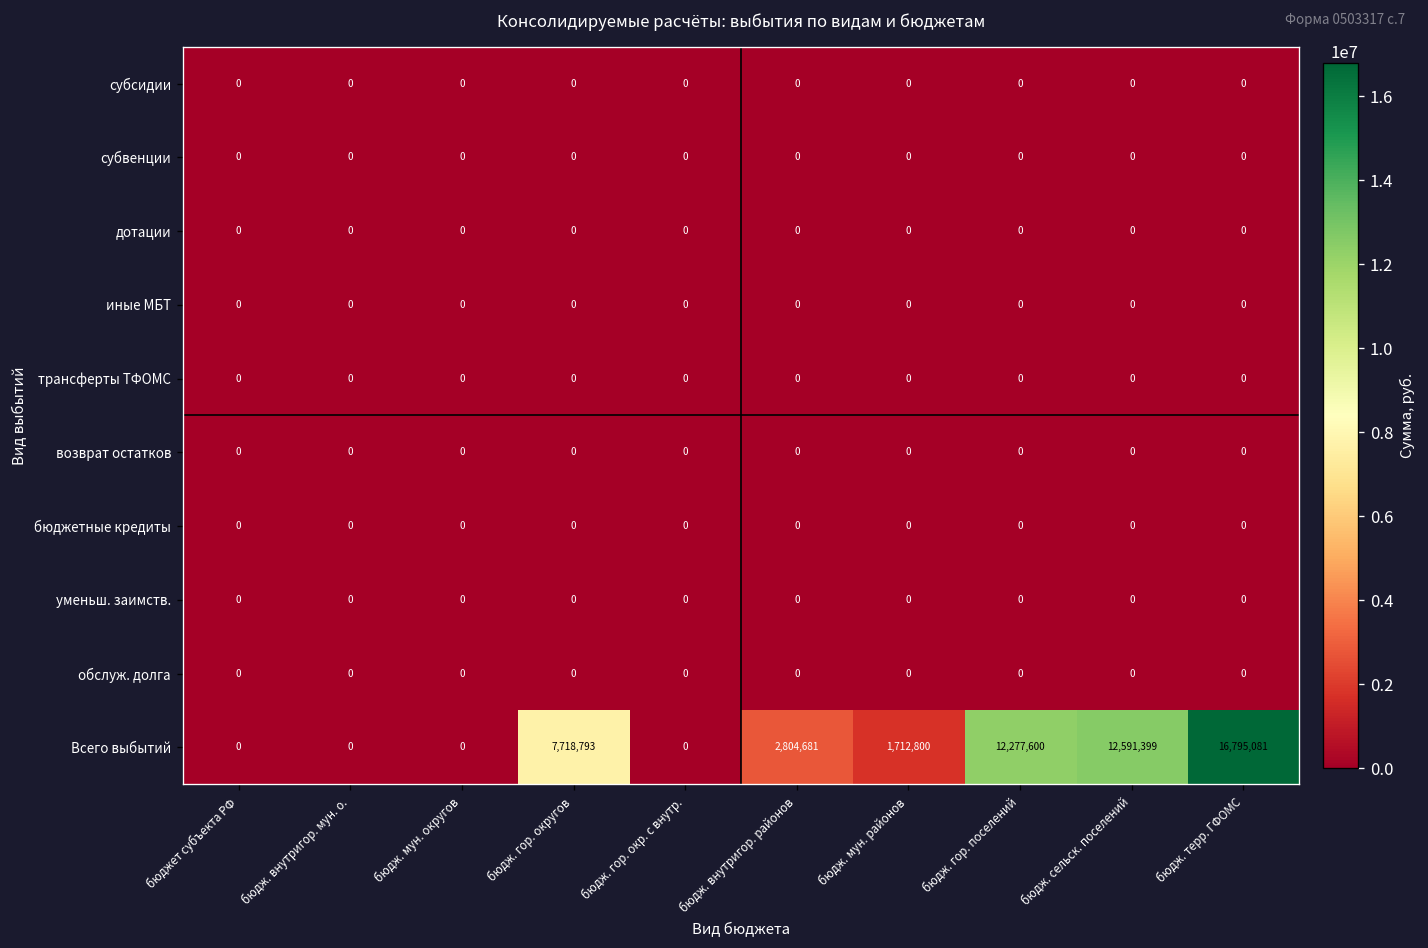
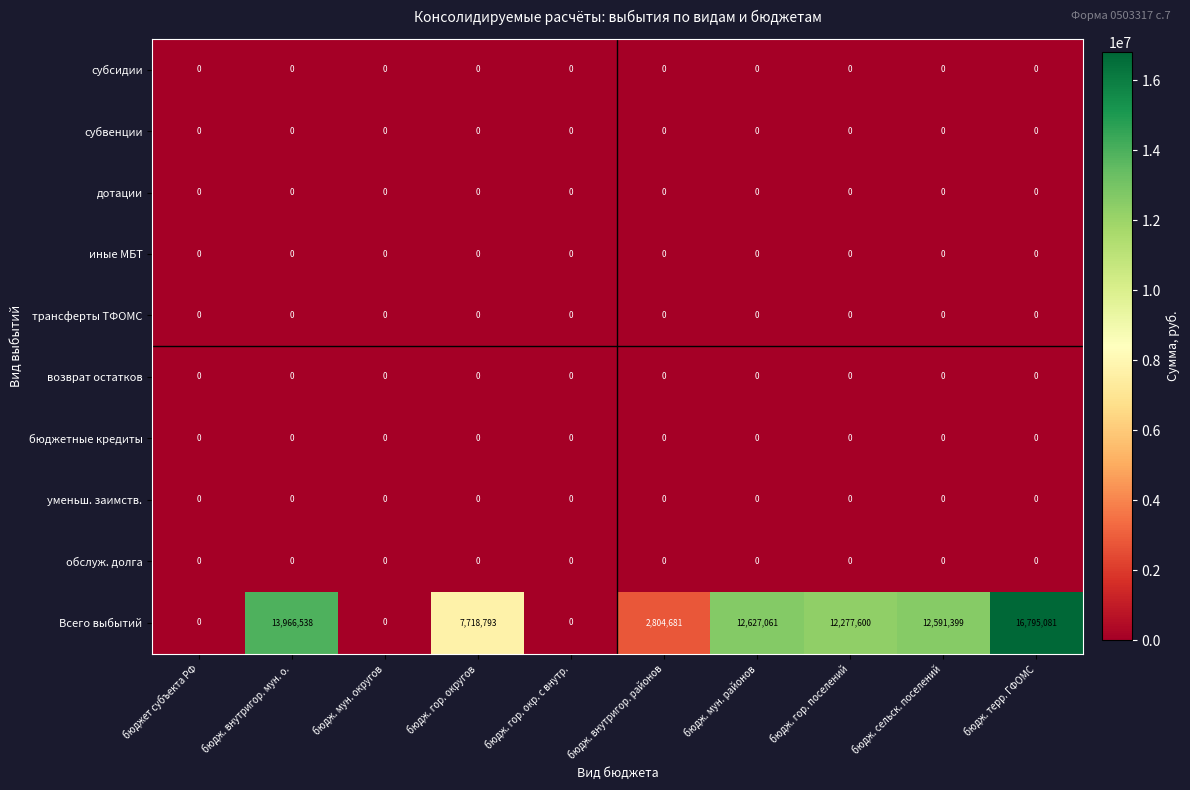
  {
    "субсидии": {
      "бюджет субъекта РФ": "0",
      "бюдж. внутригор. мун. о.": "0",
      "бюдж. мун. округов": "0",
      "бюдж. гор. округов": "0",
      "бюдж. гор. окр. с внутр.": "0",
      "бюдж. внутригор. районов": "0",
      "бюдж. мун. районов": "0",
      "бюдж. гор. поселений": "0",
      "бюдж. сельск. поселений": "0",
      "бюдж. терр. ГФОМС": "0"
    },
    "субвенции": {
      "бюджет субъекта РФ": "0",
      "бюдж. внутригор. мун. о.": "0",
      "бюдж. мун. округов": "0",
      "бюдж. гор. округов": "0",
      "бюдж. гор. окр. с внутр.": "0",
      "бюдж. внутригор. районов": "0",
      "бюдж. мун. районов": "0",
      "бюдж. гор. поселений": "0",
      "бюдж. сельск. поселений": "0",
      "бюдж. терр. ГФОМС": "0"
    },
    "дотации": {
      "бюджет субъекта РФ": "0",
      "бюдж. внутригор. мун. о.": "0",
      "бюдж. мун. округов": "0",
      "бюдж. гор. округов": "0",
      "бюдж. гор. окр. с внутр.": "0",
      "бюдж. внутригор. районов": "0",
      "бюдж. мун. районов": "0",
      "бюдж. гор. поселений": "0",
      "бюдж. сельск. поселений": "0",
      "бюдж. терр. ГФОМС": "0"
    },
    "иные МБТ": {
      "бюджет субъекта РФ": "0",
      "бюдж. внутригор. мун. о.": "0",
      "бюдж. мун. округов": "0",
      "бюдж. гор. округов": "0",
      "бюдж. гор. окр. с внутр.": "0",
      "бюдж. внутригор. районов": "0",
      "бюдж. мун. районов": "0",
      "бюдж. гор. поселений": "0",
      "бюдж. сельск. поселений": "0",
      "бюдж. терр. ГФОМС": "0"
    },
    "трансферты ТФОМС": {
      "бюджет субъекта РФ": "0",
      "бюдж. внутригор. мун. о.": "0",
      "бюдж. мун. округов": "0",
      "бюдж. гор. округов": "0",
      "бюдж. гор. окр. с внутр.": "0",
      "бюдж. внутригор. районов": "0",
      "бюдж. мун. районов": "0",
      "бюдж. гор. поселений": "0",
      "бюдж. сельск. поселений": "0",
      "бюдж. терр. ГФОМС": "0"
    },
    "возврат остатков": {
      "бюджет субъекта РФ": "0",
      "бюдж. внутригор. мун. о.": "0",
      "бюдж. мун. округов": "0",
      "бюдж. гор. округов": "0",
      "бюдж. гор. окр. с внутр.": "0",
      "бюдж. внутригор. районов": "0",
      "бюдж. мун. районов": "0",
      "бюдж. гор. поселений": "0",
      "бюдж. сельск. поселений": "0",
      "бюдж. терр. ГФОМС": "0"
    },
    "бюджетные кредиты": {
      "бюджет субъекта РФ": "0",
      "бюдж. внутригор. мун. о.": "0",
      "бюдж. мун. округов": "0",
      "бюдж. гор. округов": "0",
      "бюдж. гор. окр. с внутр.": "0",
      "бюдж. внутригор. районов": "0",
      "бюдж. мун. районов": "0",
      "бюдж. гор. поселений": "0",
      "бюдж. сельск. поселений": "0",
      "бюдж. терр. ГФОМС": "0"
    },
    "уменьш. заимств.": {
      "бюджет субъекта РФ": "0",
      "бюдж. внутригор. мун. о.": "0",
      "бюдж. мун. округов": "0",
      "бюдж. гор. округов": "0",
      "бюдж. гор. окр. с внутр.": "0",
      "бюдж. внутригор. районов": "0",
      "бюдж. мун. районов": "0",
      "бюдж. гор. поселений": "0",
      "бюдж. сельск. поселений": "0",
      "бюдж. терр. ГФОМС": "0"
    },
    "обслуж. долга": {
      "бюджет субъекта РФ": "0",
      "бюдж. внутригор. мун. о.": "0",
      "бюдж. мун. округов": "0",
      "бюдж. гор. округов": "0",
      "бюдж. гор. окр. с внутр.": "0",
      "бюдж. внутригор. районов": "0",
      "бюдж. мун. районов": "0",
      "бюдж. гор. поселений": "0",
      "бюдж. сельск. поселений": "0",
      "бюдж. терр. ГФОМС": "0"
    },
    "Всего выбытий": {
      "бюджет субъекта РФ": "0",
-     "бюдж. внутригор. мун. о.": "0",
+     "бюдж. внутригор. мун. о.": "13,966,538",
      "бюдж. мун. округов": "0",
      "бюдж. гор. округов": "7,718,793",
      "бюдж. гор. окр. с внутр.": "0",
      "бюдж. внутригор. районов": "2,804,681",
-     "бюдж. мун. районов": "1,712,800",
+     "бюдж. мун. районов": "12,627,061",
      "бюдж. гор. поселений": "12,277,600",
      "бюдж. сельск. поселений": "12,591,399",
      "бюдж. терр. ГФОМС": "16,795,081"
    }
  }
